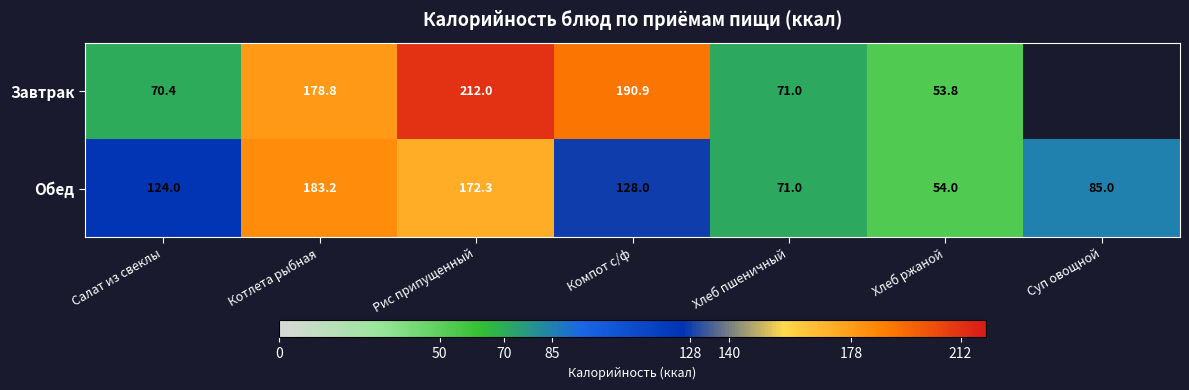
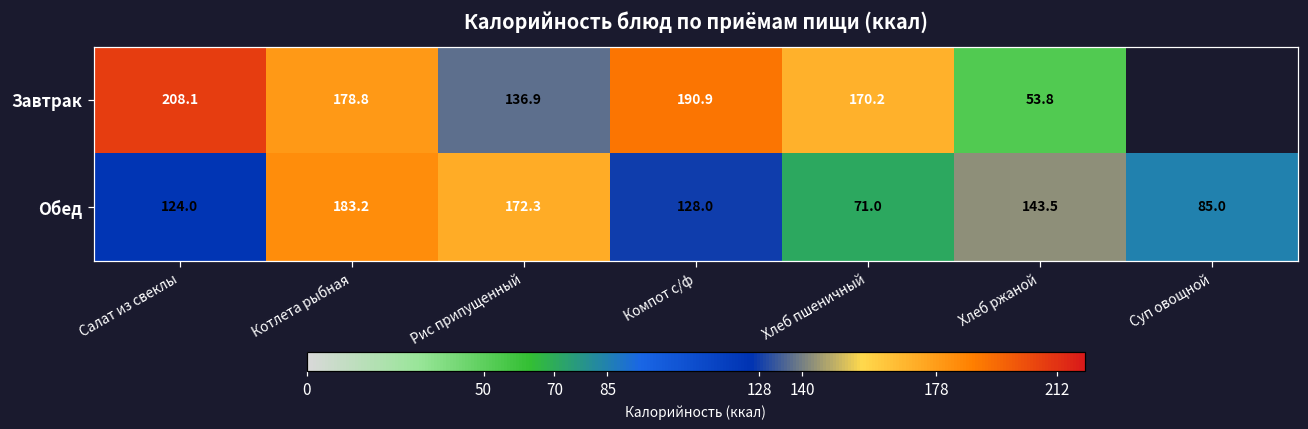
  {
    "Завтрак": {
-     "Салат из свеклы": 70.4,
+     "Салат из свеклы": 208.1,
      "Котлета рыбная": 178.8,
-     "Рис припущенный": 212.0,
+     "Рис припущенный": 136.9,
      "Компот с/ф": 190.9,
-     "Хлеб пшеничный": 71.0,
+     "Хлеб пшеничный": 170.2,
      "Хлеб ржаной": 53.8
    },
    "Обед": {
      "Салат из свеклы": 124.0,
      "Котлета рыбная": 183.2,
      "Рис припущенный": 172.3,
      "Компот с/ф": 128.0,
      "Хлеб пшеничный": 71.0,
-     "Хлеб ржаной": 54.0,
+     "Хлеб ржаной": 143.5,
      "Суп овощной": 85.0
    }
  }
